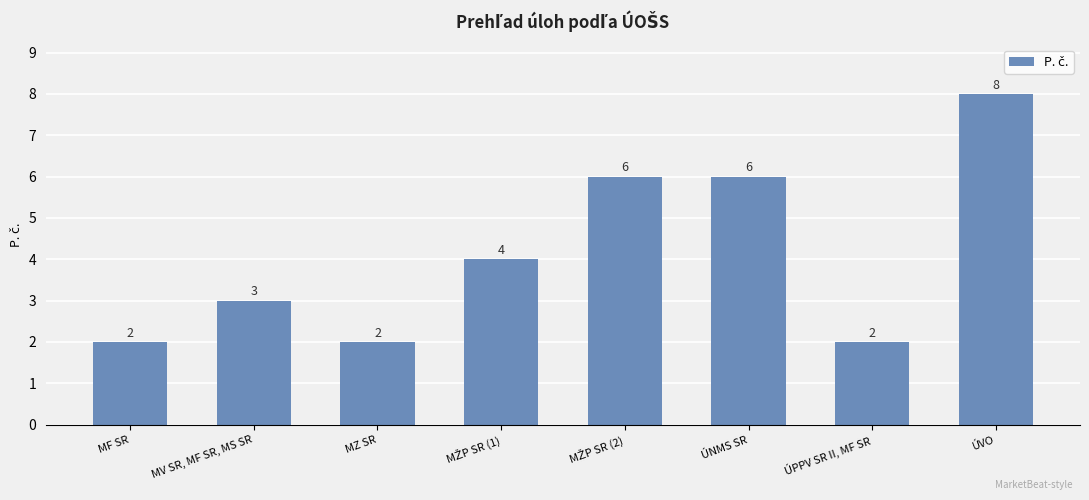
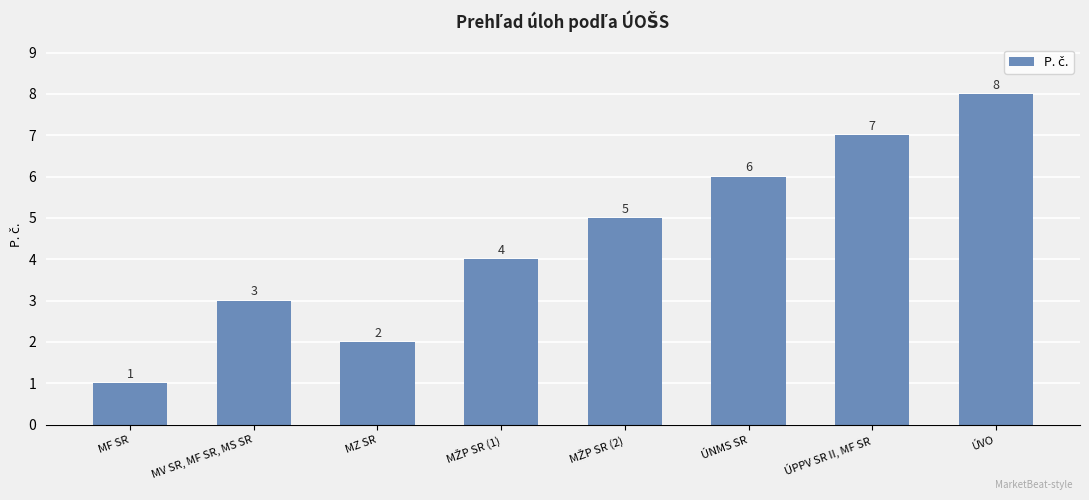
  {
-   "MF SR": 2,
+   "MF SR": 1,
    "MV SR, MF SR, MS SR": 3,
    "MZ SR": 2,
    "MŽP SR (1)": 4,
-   "MŽP SR (2)": 6,
+   "MŽP SR (2)": 5,
    "ÚNMS SR": 6,
-   "ÚPPV SR II, MF SR": 2,
+   "ÚPPV SR II, MF SR": 7,
    "ÚVO": 8
  }
